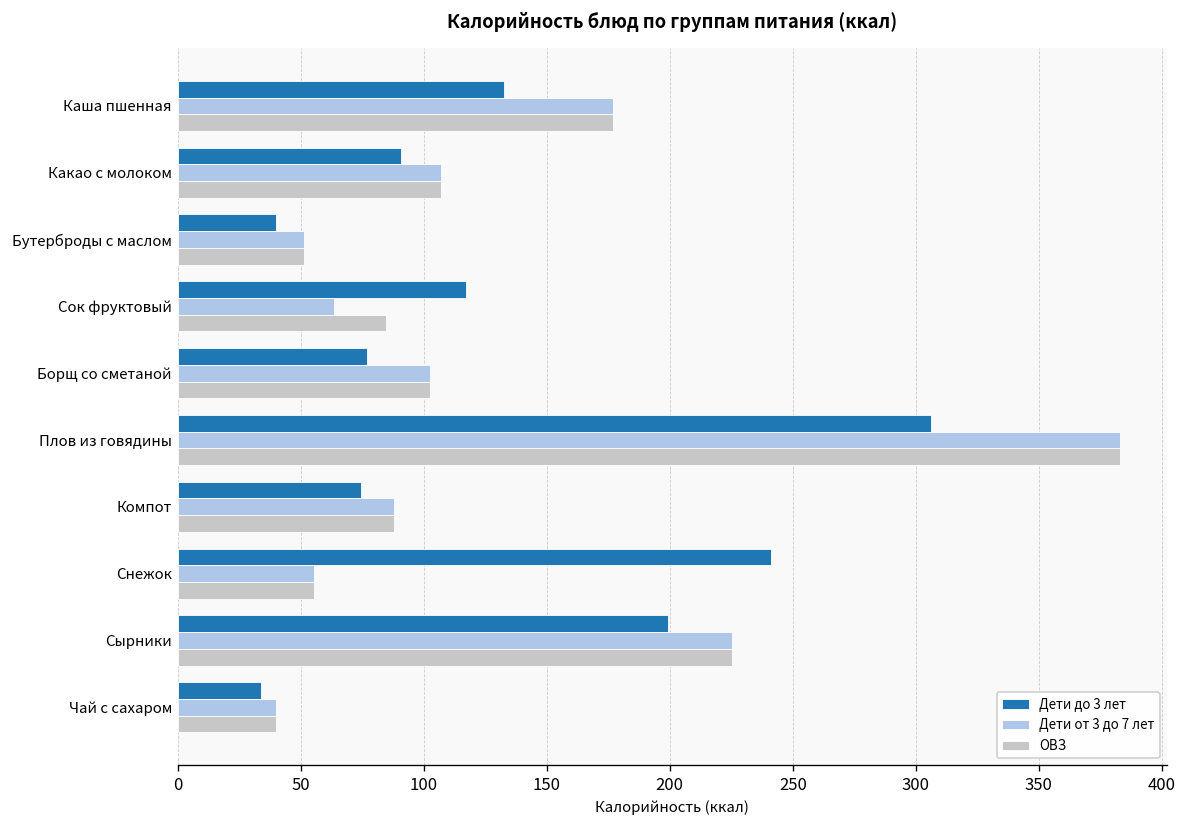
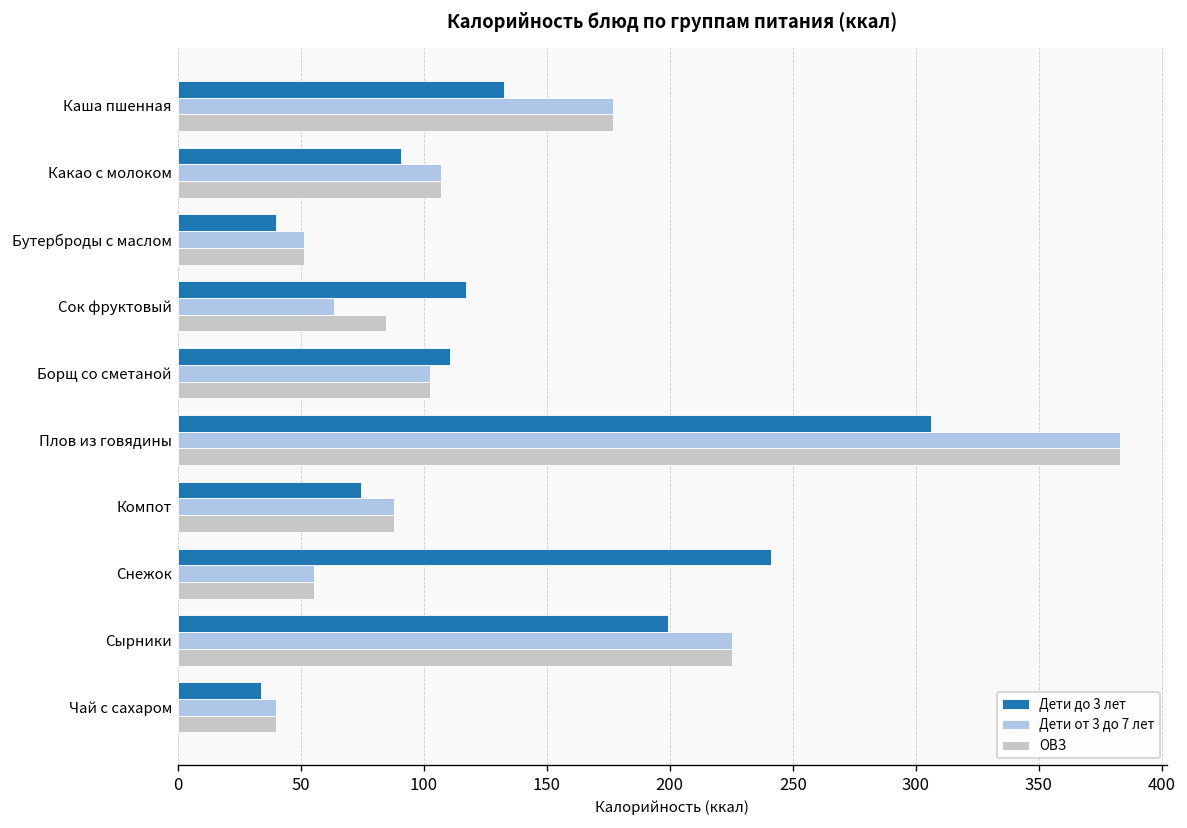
  {
    "Дети до 3 лет": {
      "Каша пшенная": 133,
      "Какао с молоком": 91,
      "Бутерброды с маслом": 40,
      "Сок фруктовый": 117,
-     "Борщ со сметаной": 77,
+     "Борщ со сметаной": 111,
      "Плов из говядины": 306,
      "Компот": 75,
      "Снежок": 241,
      "Сырники": 199,
      "Чай с сахаром": 34
    }
  }
